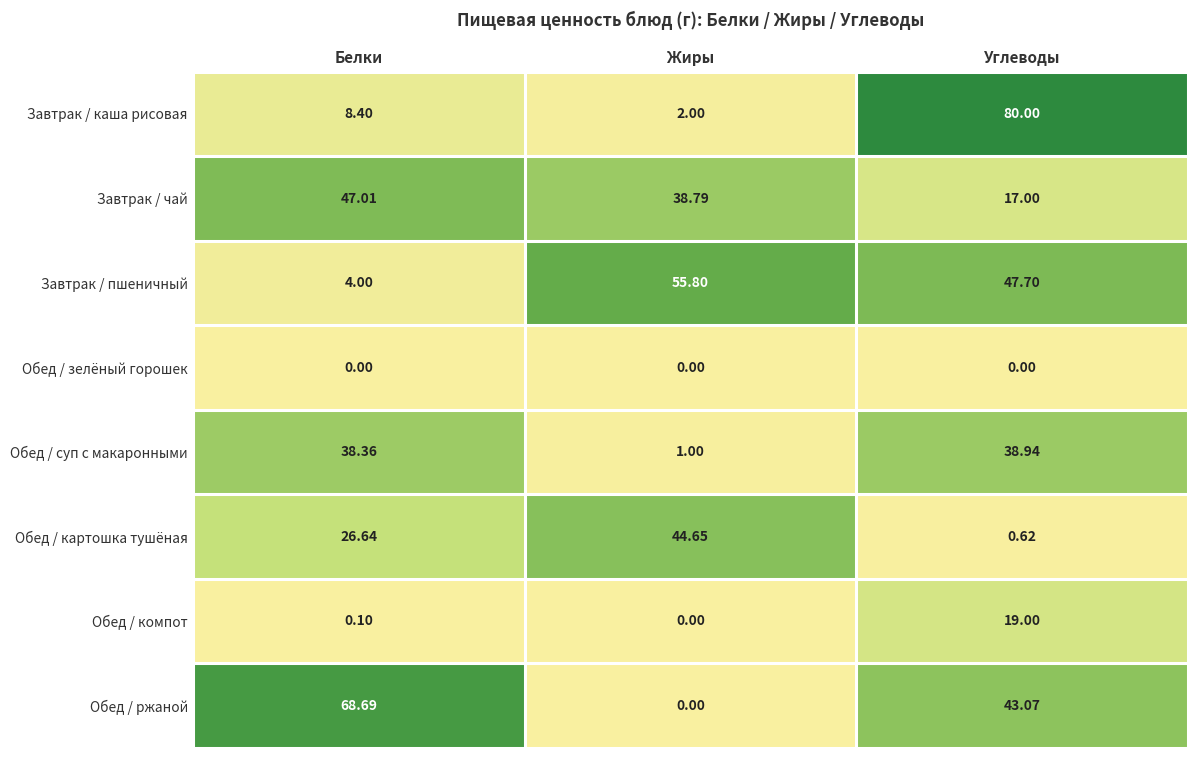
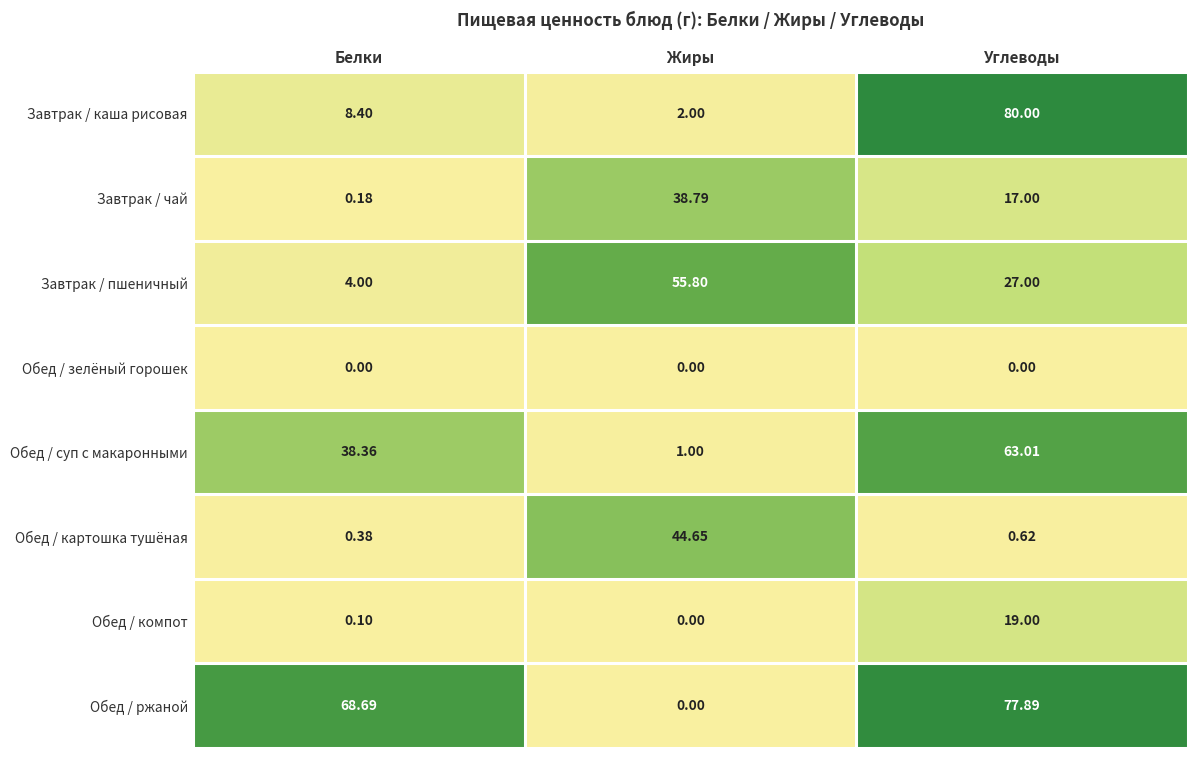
  {
    "Завтрак / каша рисовая": {
      "Белки": 8.40,
      "Жиры": 2.00,
      "Углеводы": 80.00
    },
    "Завтрак / чай": {
-     "Белки": 47.01,
+     "Белки": 0.18,
      "Жиры": 38.79,
      "Углеводы": 17.00
    },
    "Завтрак / пшеничный": {
      "Белки": 4.00,
      "Жиры": 55.80,
-     "Углеводы": 47.70
+     "Углеводы": 27.00
    },
    "Обед / зелёный горошек": {
      "Белки": 0.00,
      "Жиры": 0.00,
      "Углеводы": 0.00
    },
    "Обед / суп с макаронными": {
      "Белки": 38.36,
      "Жиры": 1.00,
-     "Углеводы": 38.94
+     "Углеводы": 63.01
    },
    "Обед / картошка тушёная": {
-     "Белки": 26.64,
+     "Белки": 0.38,
      "Жиры": 44.65,
      "Углеводы": 0.62
    },
    "Обед / компот": {
      "Белки": 0.10,
      "Жиры": 0.00,
      "Углеводы": 19.00
    },
    "Обед / ржаной": {
      "Белки": 68.69,
      "Жиры": 0.00,
-     "Углеводы": 43.07
+     "Углеводы": 77.89
    }
  }
